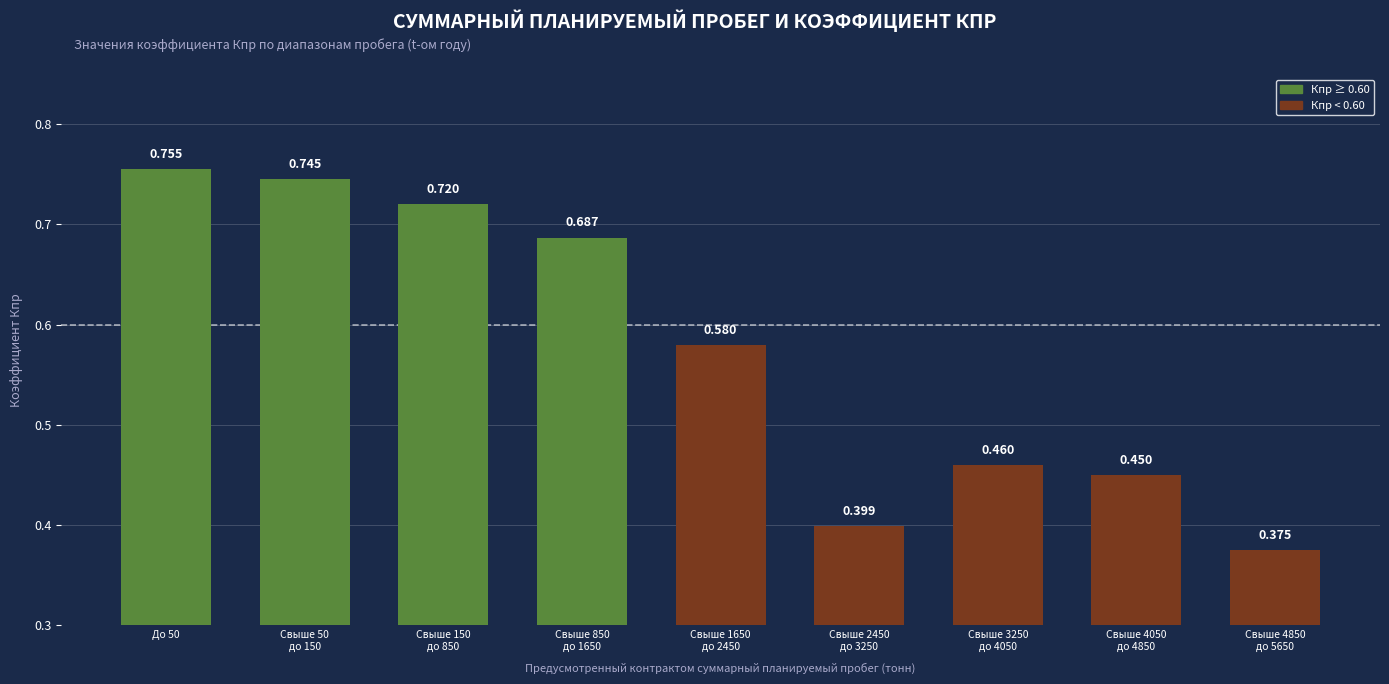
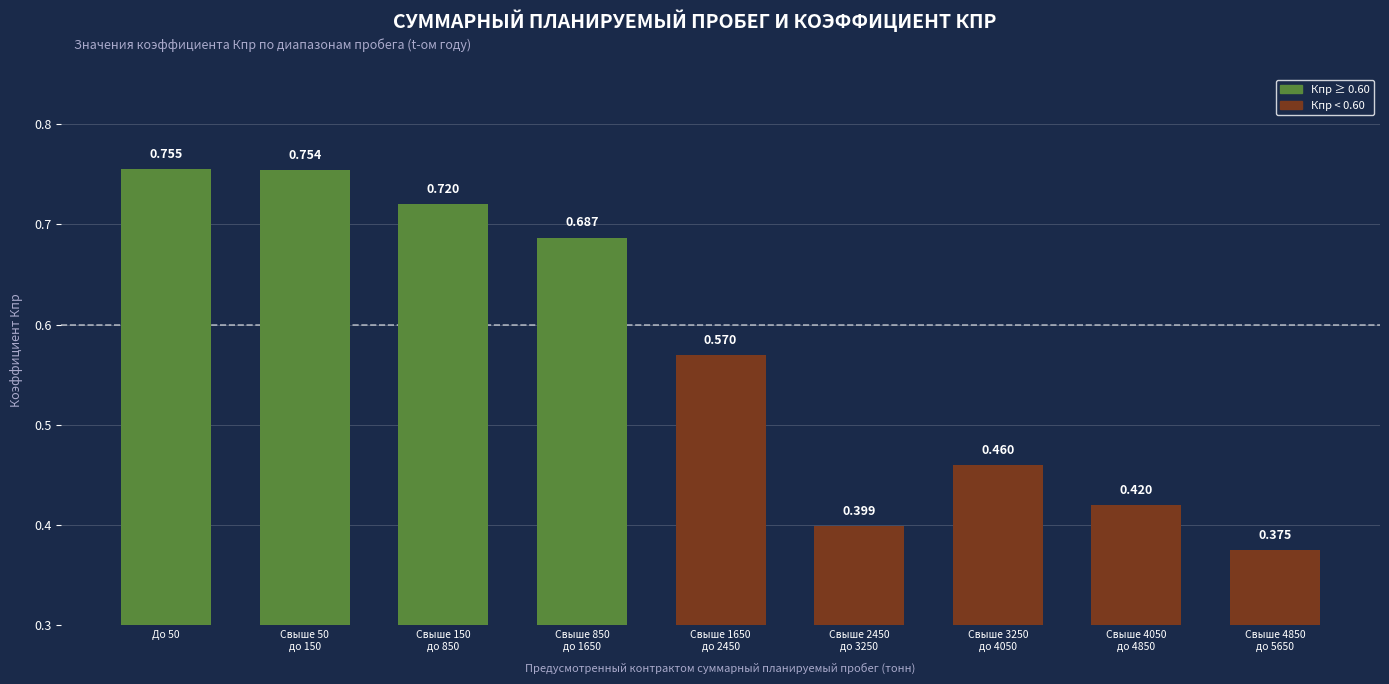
  {
    "До 50": 0.755,
-   "Свыше 50 до 150": 0.745,
+   "Свыше 50 до 150": 0.754,
    "Свыше 150 до 850": 0.720,
    "Свыше 850 до 1650": 0.687,
-   "Свыше 1650 до 2450": 0.580,
+   "Свыше 1650 до 2450": 0.570,
    "Свыше 2450 до 3250": 0.399,
    "Свыше 3250 до 4050": 0.460,
-   "Свыше 4050 до 4850": 0.450,
+   "Свыше 4050 до 4850": 0.420,
    "Свыше 4850 до 5650": 0.375
  }
